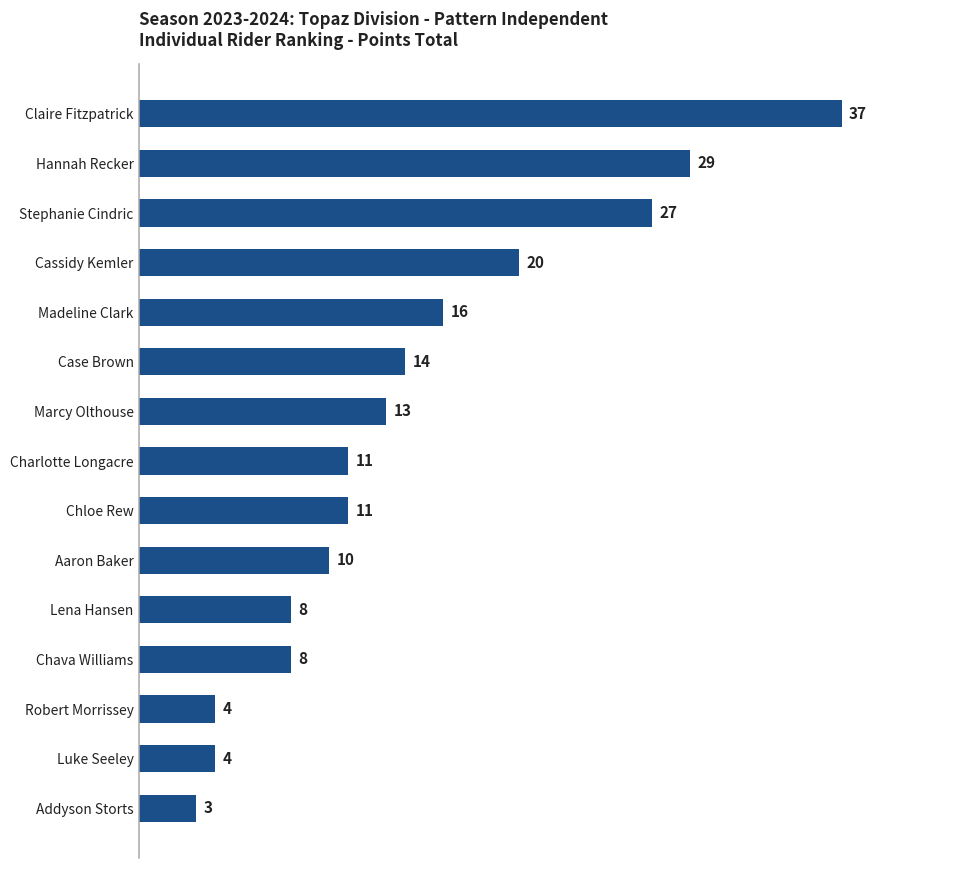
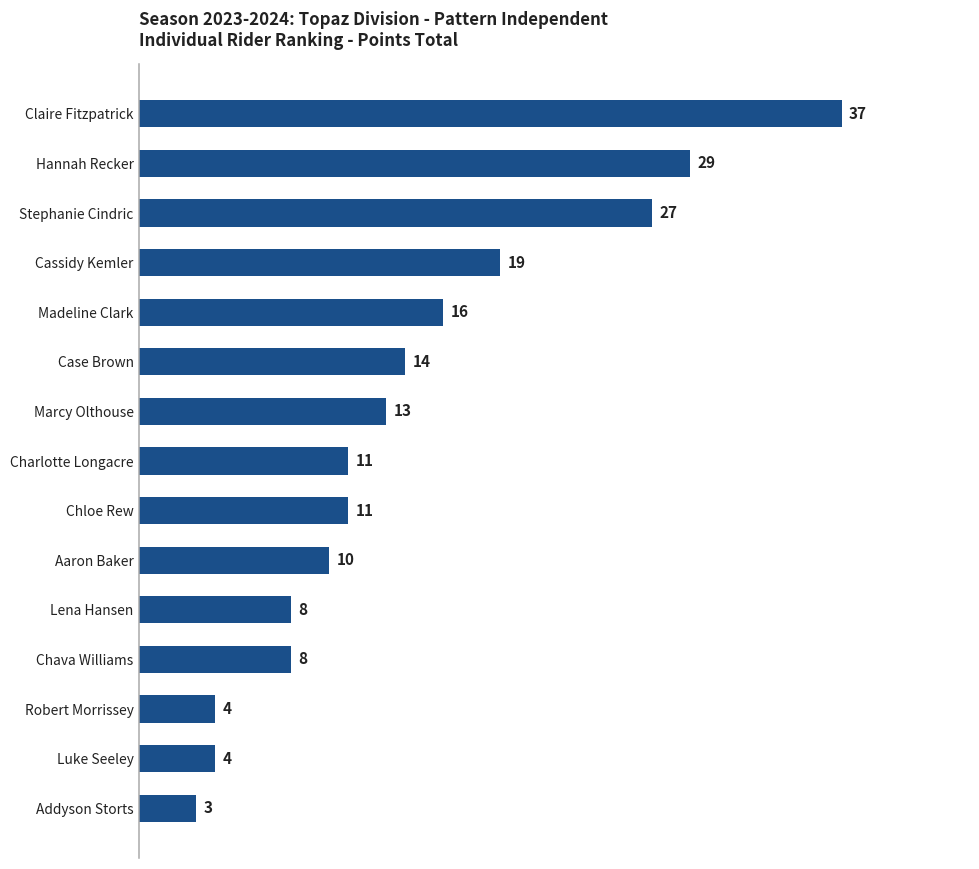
  {
    "Claire Fitzpatrick": 37,
    "Hannah Recker": 29,
    "Stephanie Cindric": 27,
-   "Cassidy Kemler": 20,
+   "Cassidy Kemler": 19,
    "Madeline Clark": 16,
    "Case Brown": 14,
    "Marcy Olthouse": 13,
    "Charlotte Longacre": 11,
    "Chloe Rew": 11,
    "Aaron Baker": 10,
    "Lena Hansen": 8,
    "Chava Williams": 8,
    "Robert Morrissey": 4,
    "Luke Seeley": 4,
    "Addyson Storts": 3
  }
